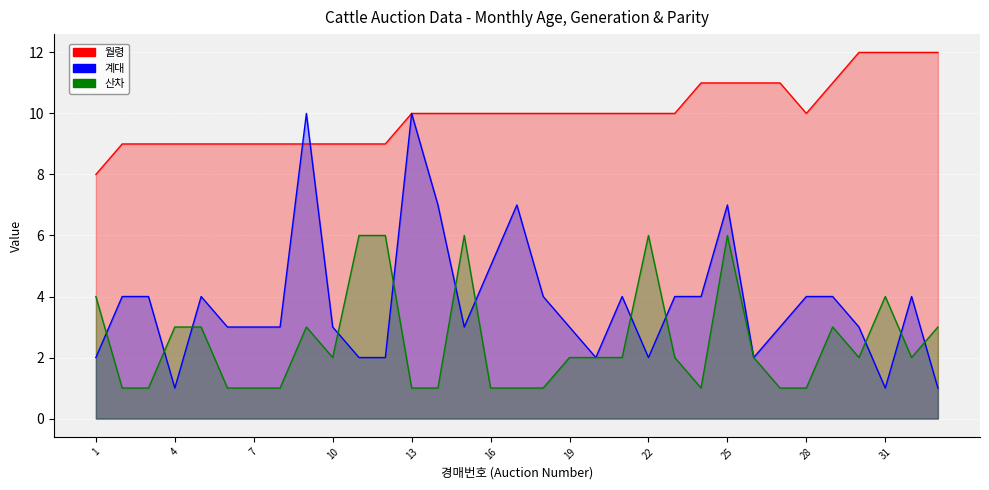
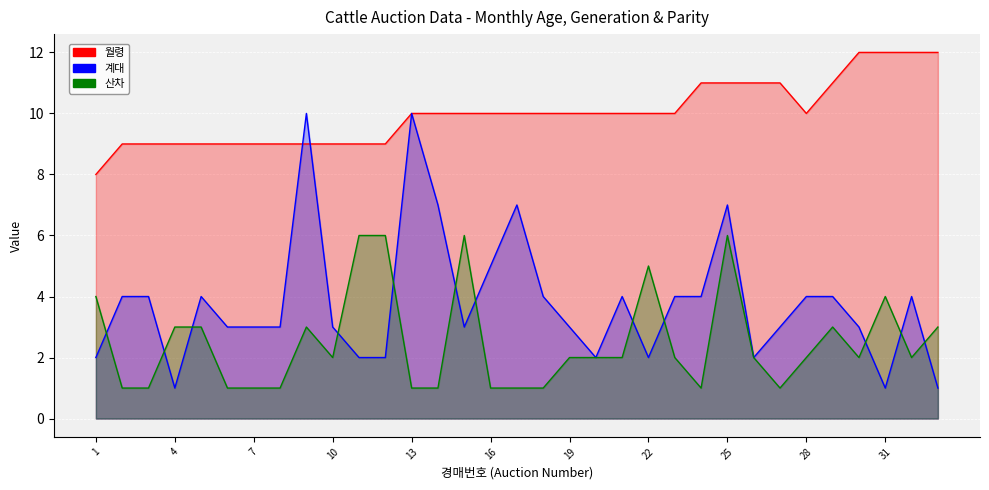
  {
    "월령": {
      "1": 8,
      "4": 9,
      "7": 9,
      "10": 9,
      "16": 10,
      "19": 10,
      "22": 10,
      "25": 11,
      "28": 10,
      "31": 12
    },
    "계대": {
      "1": 2,
      "4": 1,
      "7": 3,
      "10": 3,
      "16": 5,
      "19": 3,
      "22": 2,
      "25": 7,
      "28": 4,
      "31": 1
    },
    "산차": {
      "1": 4,
      "4": 3,
      "7": 1,
      "10": 2,
      "13": 1,
      "16": 1,
      "19": 2,
-     "22": 6,
+     "22": 5,
      "25": 6,
-     "28": 1,
+     "28": 2,
      "31": 4
    }
  }
